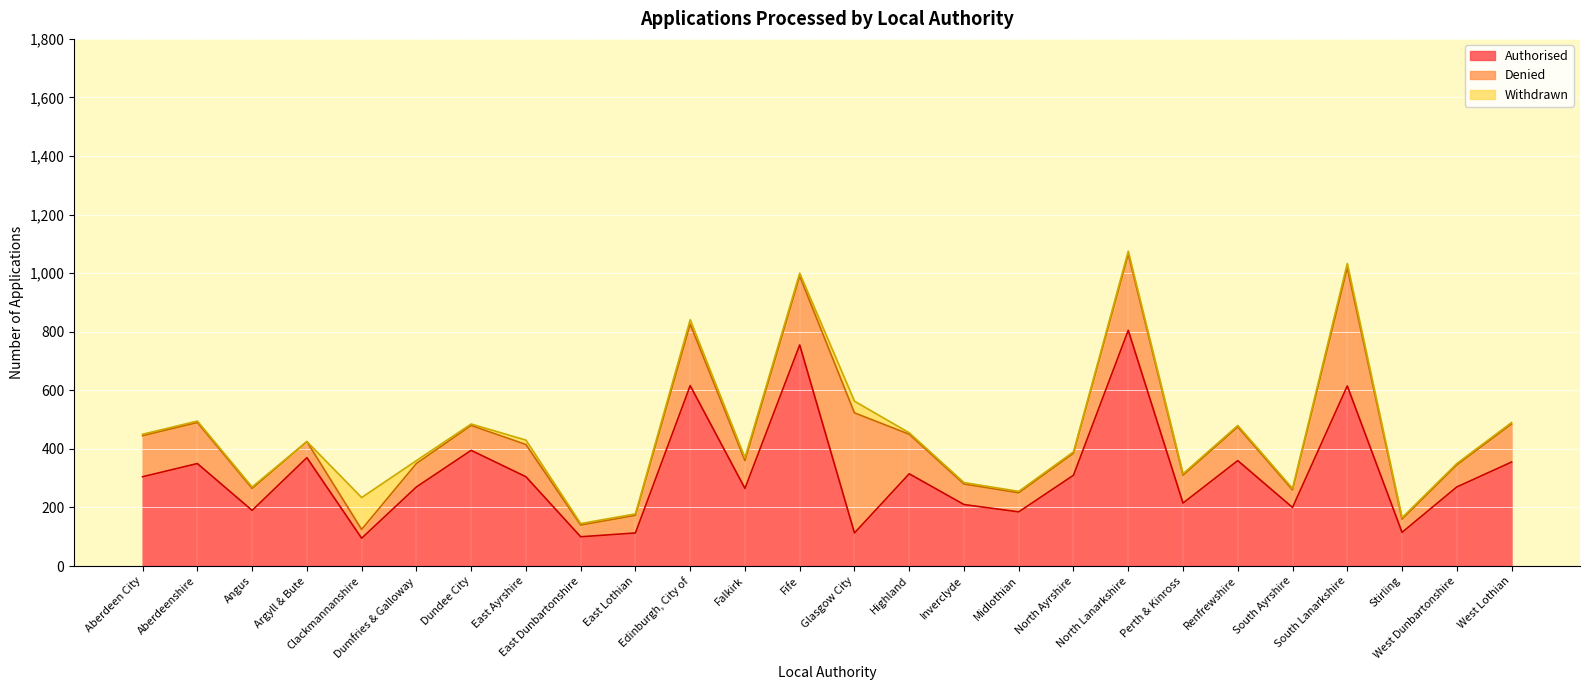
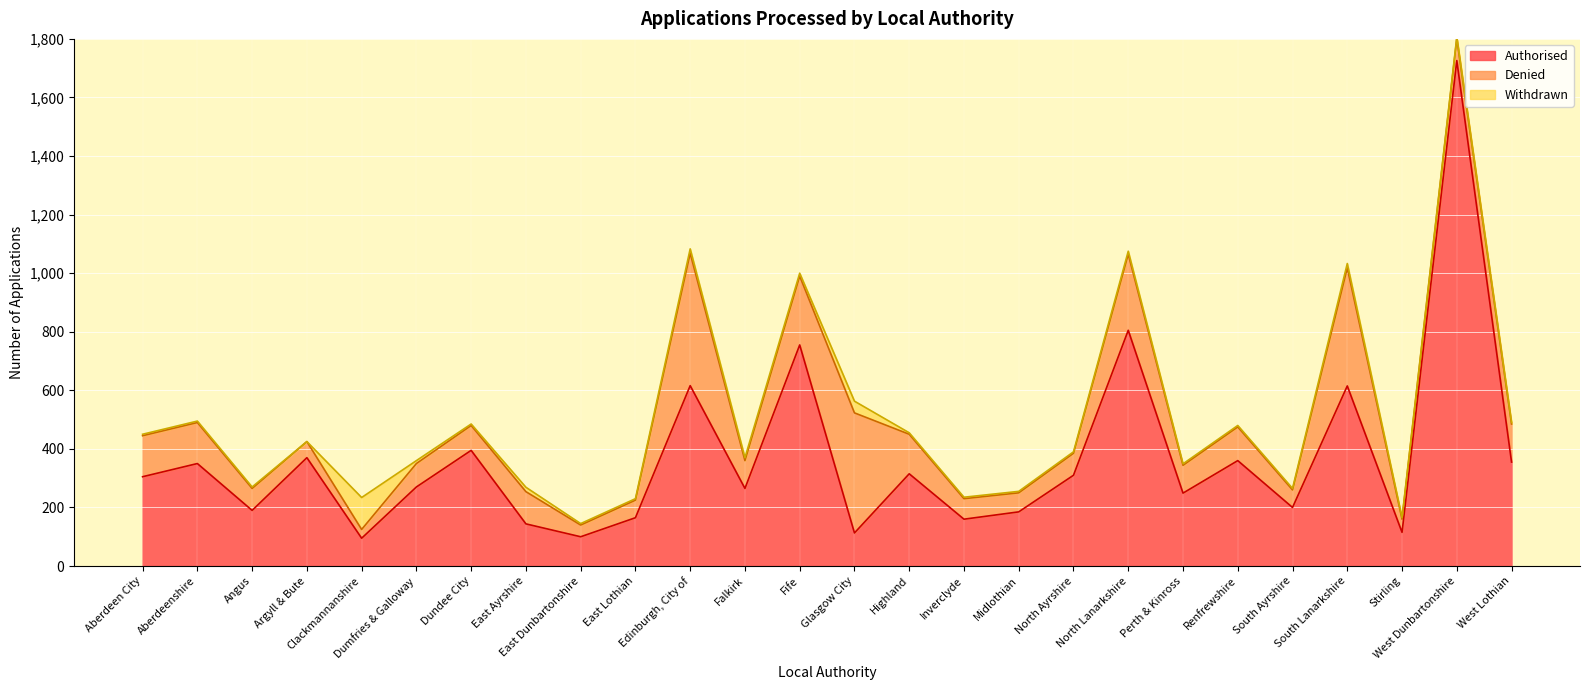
  {
    "Authorised": {
      "Aberdeen City": "310",
      "Aberdeenshire": "350",
      "Angus": "190",
      "Argyll & Bute": "370",
      "Clackmannanshire": "100",
      "Dumfries & Galloway": "270",
      "Dundee City": "400",
-     "East Ayrshire": "310",
+     "East Ayrshire": "140",
      "East Dunbartonshire": "100",
-     "East Lothian": "110",
+     "East Lothian": "170",
      "Edinburgh, City of": "620",
      "Falkirk": "270",
      "Fife": "760",
      "Glasgow City": "110",
      "Highland": "320",
-     "Inverclyde": "210",
+     "Inverclyde": "160",
      "Midlothian": "190",
      "North Ayrshire": "310",
      "North Lanarkshire": "810",
-     "Perth & Kinross": "220",
+     "Perth & Kinross": "250",
      "Renfrewshire": "360",
      "South Ayrshire": "200",
      "South Lanarkshire": "620",
      "Stirling": "120",
-     "West Dunbartonshire": "270",
+     "West Dunbartonshire": "1,730",
      "West Lothian": "360"
    },
    "Denied": {
      "Clackmannanshire": "30",
      "Dumfries & Galloway": "80",
      "East Ayrshire": "110",
-     "Edinburgh, City of": "210",
+     "Edinburgh, City of": "450",
      "Falkirk": "100",
      "Fife": "240",
      "Glasgow City": "410",
      "North Lanarkshire": "260",
      "South Lanarkshire": "400"
    },
    "Withdrawn": {
      "Clackmannanshire": "110",
      "Dumfries & Galloway": "10",
      "East Ayrshire": "20",
      "Edinburgh, City of": "20",
      "Falkirk": "10",
      "Fife": "10",
      "Glasgow City": "40",
      "North Lanarkshire": "10",
      "South Lanarkshire": "20"
    }
  }
